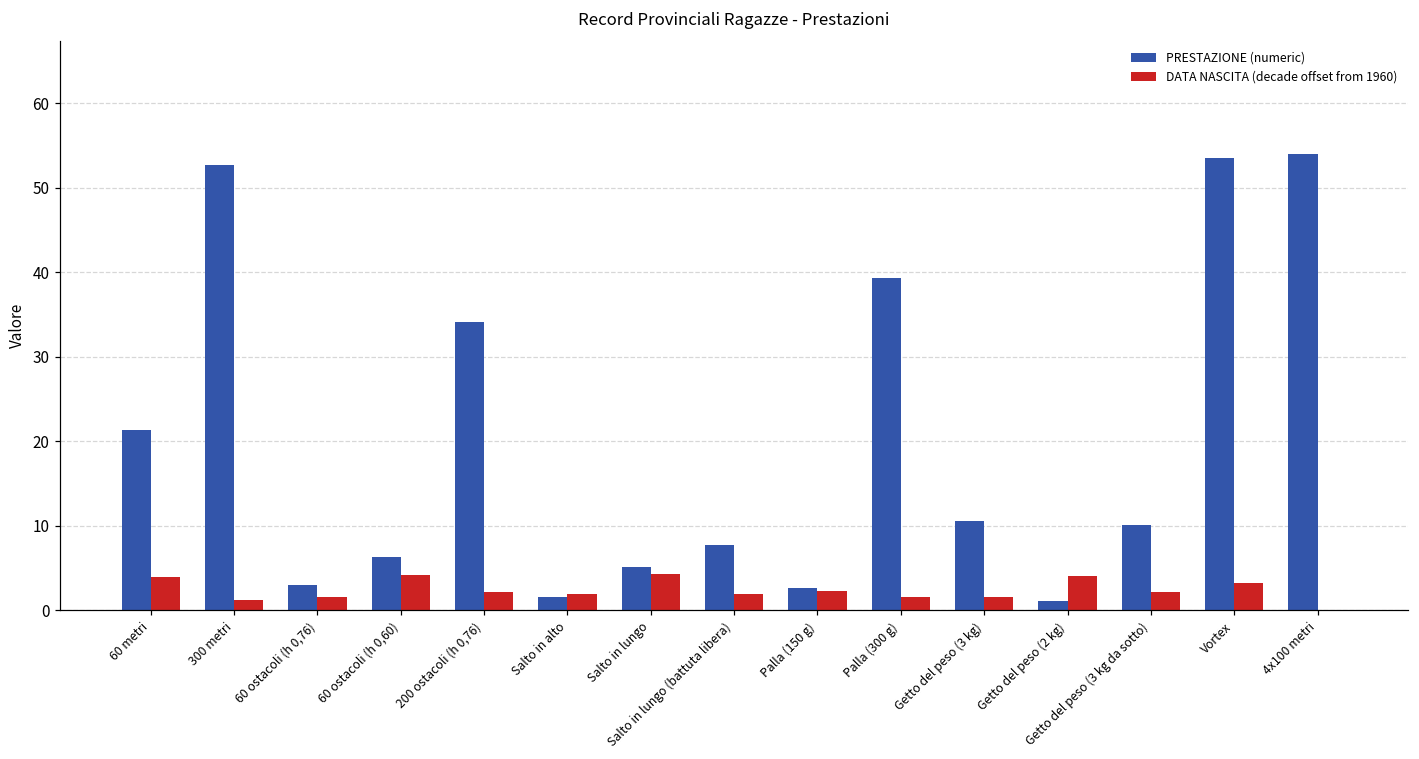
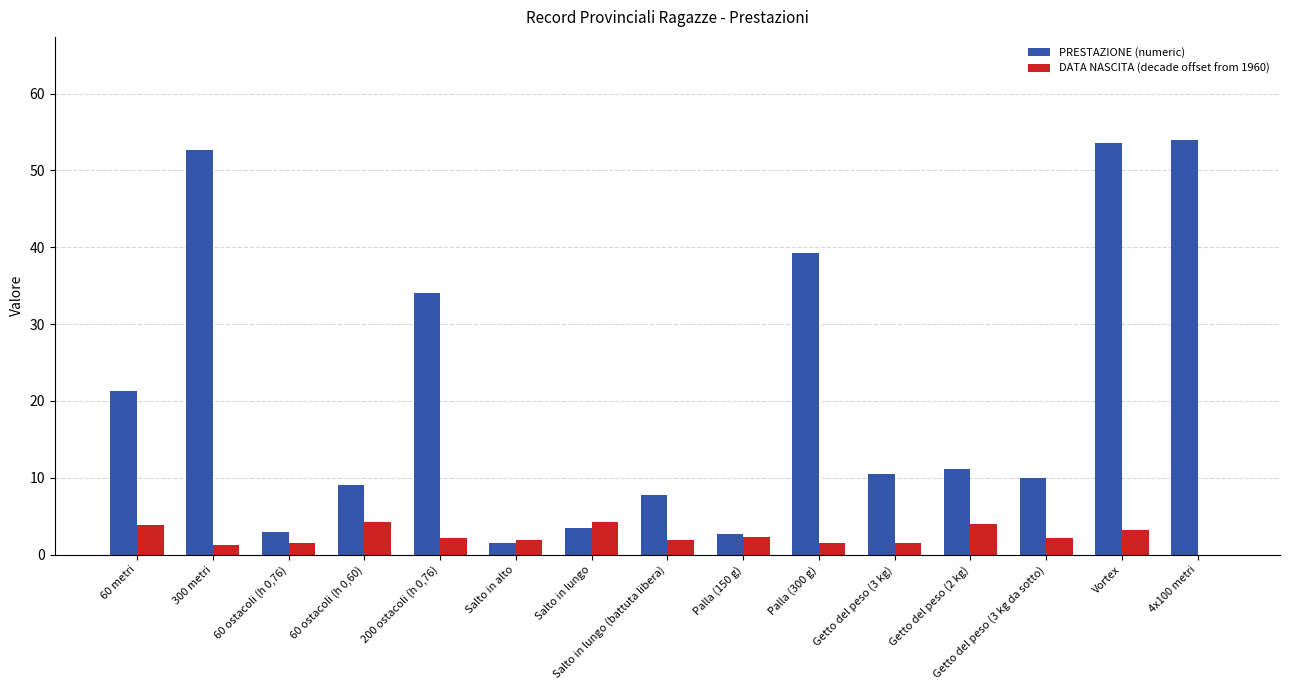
  {
    "PRESTAZIONE (numeric)": {
      "60 metri": 21,
      "300 metri": 53,
      "60 ostacoli (h 0,76)": 3,
-     "60 ostacoli (h 0,60)": 6,
+     "60 ostacoli (h 0,60)": 9,
      "200 ostacoli (h 0,76)": 34,
      "Salto in alto": 2,
-     "Salto in lungo": 5,
+     "Salto in lungo": 4,
      "Salto in lungo (battuta libera)": 8,
      "Palla (150 g)": 3,
      "Palla (300 g)": 39,
      "Getto del peso (3 kg)": 10,
-     "Getto del peso (2 kg)": 1,
+     "Getto del peso (2 kg)": 11,
      "Getto del peso (3 kg da sotto)": 10,
      "Vortex": 54,
      "4x100 metri": 54
    },
    "DATA NASCITA (decade offset from 1960)": {
      "60 metri": 4,
      "300 metri": 1,
      "60 ostacoli (h 0,76)": 2,
      "60 ostacoli (h 0,60)": 4,
      "200 ostacoli (h 0,76)": 2,
      "Salto in alto": 2,
      "Salto in lungo": 4,
      "Salto in lungo (battuta libera)": 2,
      "Palla (150 g)": 2,
      "Palla (300 g)": 2,
      "Getto del peso (3 kg)": 2,
      "Getto del peso (2 kg)": 4,
      "Getto del peso (3 kg da sotto)": 2,
      "Vortex": 3,
      "4x100 metri": 0
    }
  }
